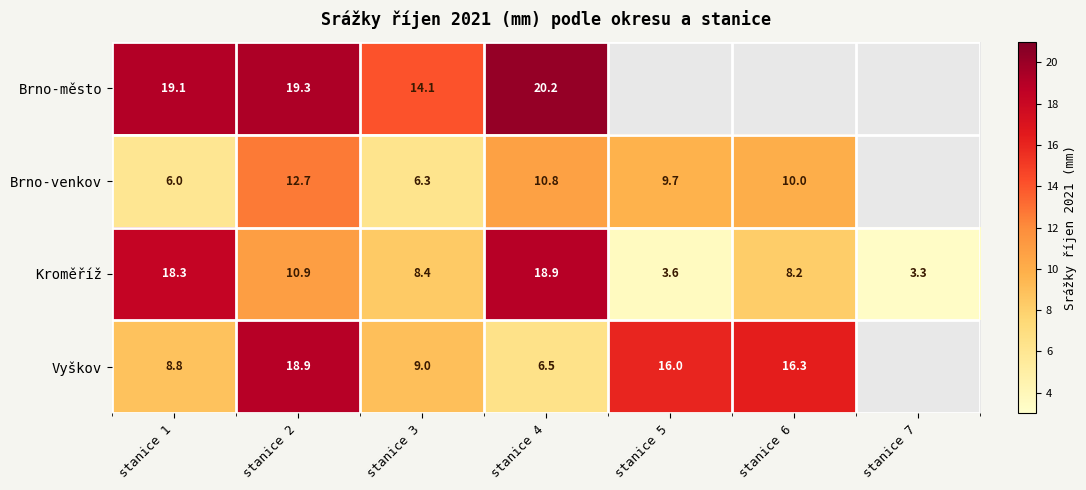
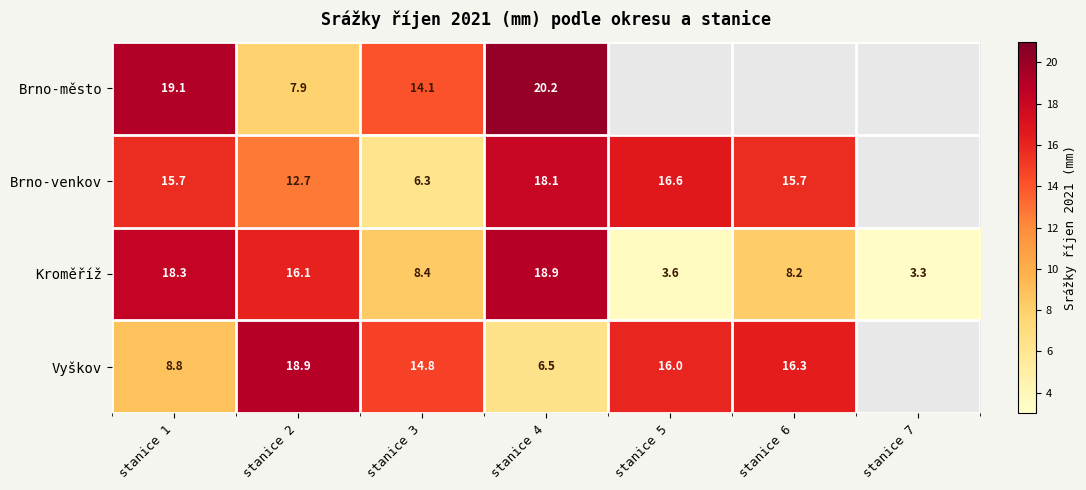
  {
    "Brno-město": {
      "stanice 1": 19.1,
-     "stanice 2": 19.3,
+     "stanice 2": 7.9,
      "stanice 3": 14.1,
      "stanice 4": 20.2
    },
    "Brno-venkov": {
-     "stanice 1": 6.0,
+     "stanice 1": 15.7,
      "stanice 2": 12.7,
      "stanice 3": 6.3,
-     "stanice 4": 10.8,
-     "stanice 5": 9.7,
-     "stanice 6": 10.0
+     "stanice 4": 18.1,
+     "stanice 5": 16.6,
+     "stanice 6": 15.7
    },
    "Kroměříž": {
      "stanice 1": 18.3,
-     "stanice 2": 10.9,
+     "stanice 2": 16.1,
      "stanice 3": 8.4,
      "stanice 4": 18.9,
      "stanice 5": 3.6,
      "stanice 6": 8.2,
      "stanice 7": 3.3
    },
    "Vyškov": {
      "stanice 1": 8.8,
      "stanice 2": 18.9,
-     "stanice 3": 9.0,
+     "stanice 3": 14.8,
      "stanice 4": 6.5,
      "stanice 5": 16.0,
      "stanice 6": 16.3
    }
  }
